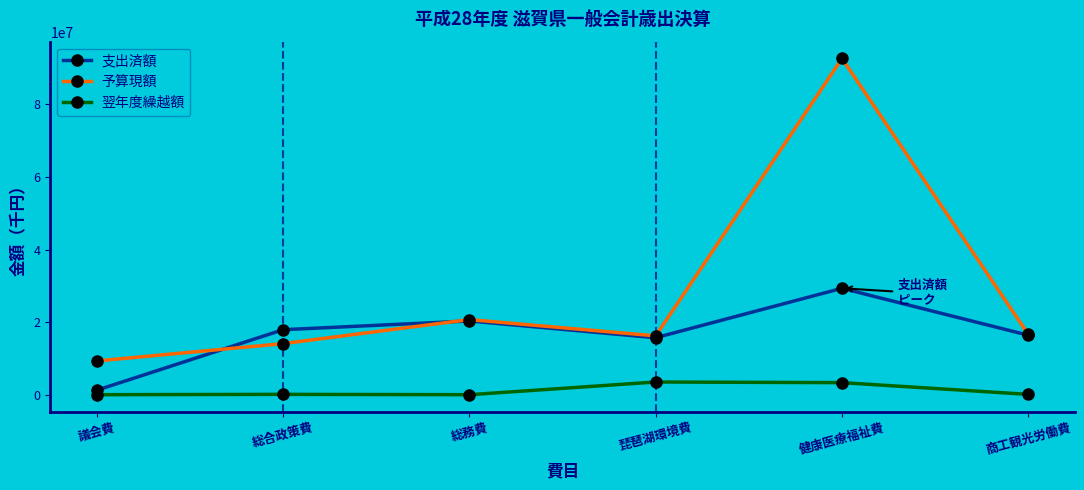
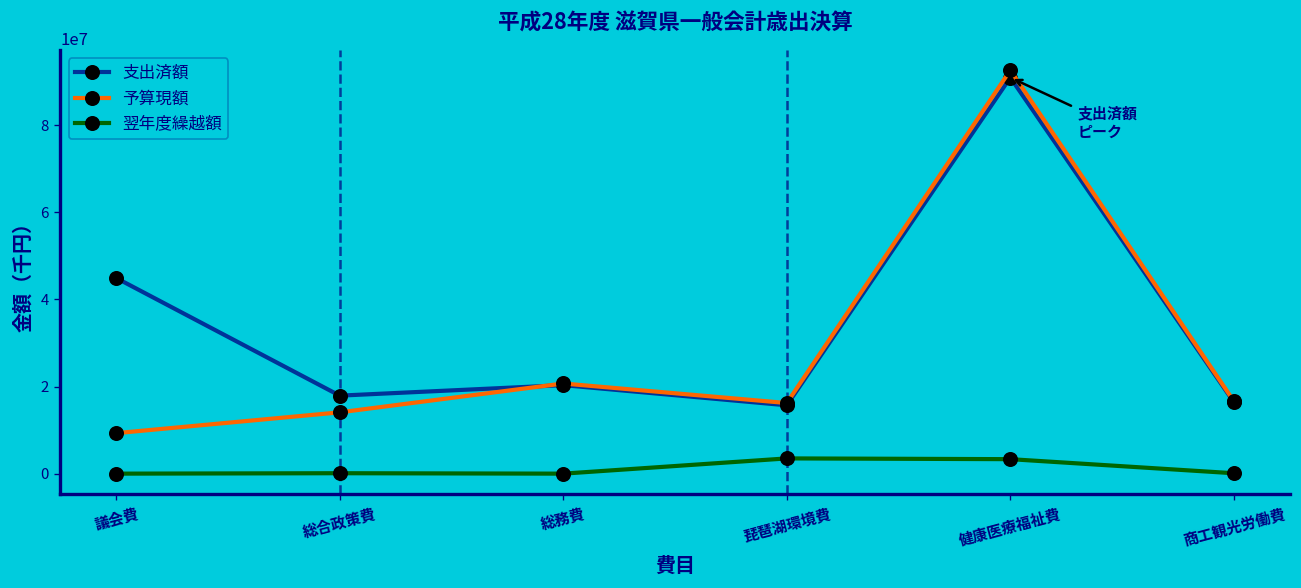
  {
    "支出済額": {
-     "議会費": 1000000,
+     "議会費": 45000000,
      "総合政策費": 18000000,
-     "健康医療福祉費": 29000000
+     "健康医療福祉費": 91000000
    },
    "予算現額": {
      "議会費": 9000000,
      "総合政策費": 14000000,
      "健康医療福祉費": 93000000
    },
    "翌年度繰越額": {
      "議会費": 0,
      "総合政策費": 0,
      "総務費": 0,
      "琵琶湖環境費": 4000000,
      "健康医療福祉費": 3000000,
      "商工観光労働費": 0
    }
  }
